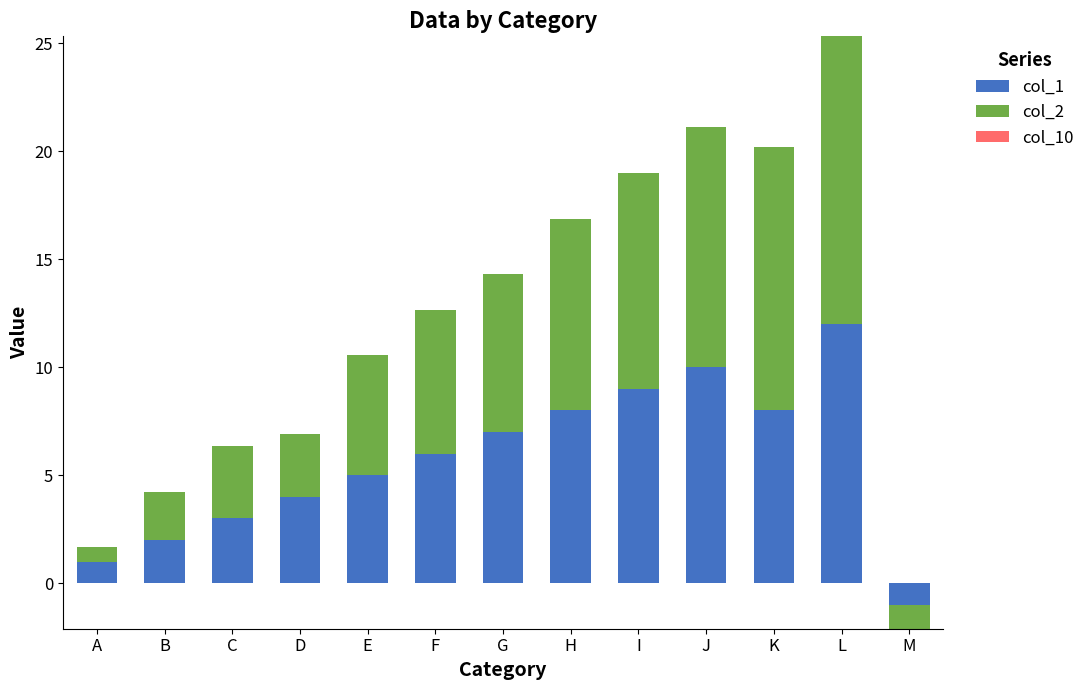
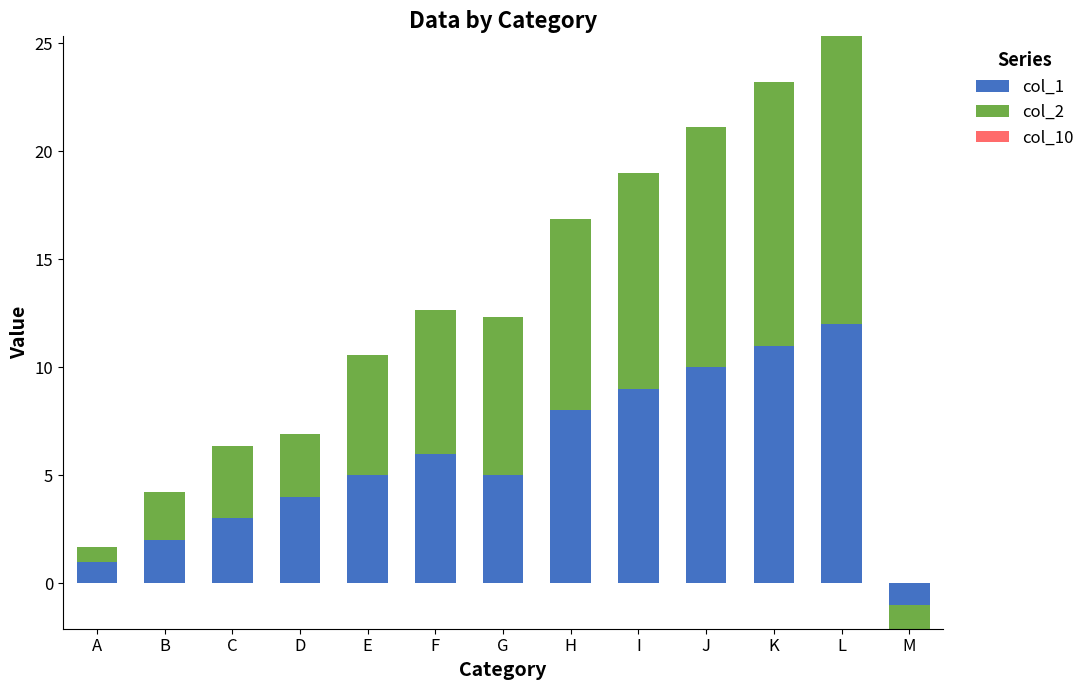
  {
    "col_1": {
      "A": 1,
      "B": 2,
      "C": 3,
      "D": 4,
      "E": 5,
      "F": 6,
-     "G": 7,
+     "G": 5,
      "H": 8,
      "I": 9,
      "J": 10,
-     "K": 8,
+     "K": 11,
      "L": 12,
      "M": -1
    }
  }
